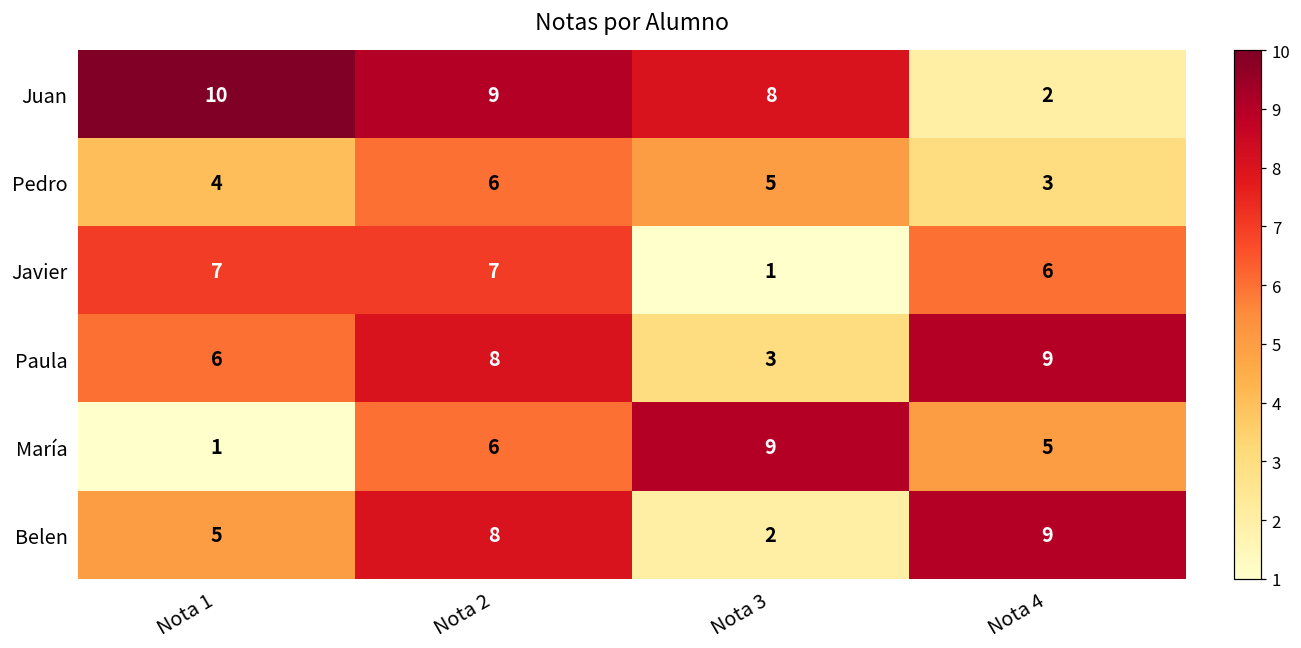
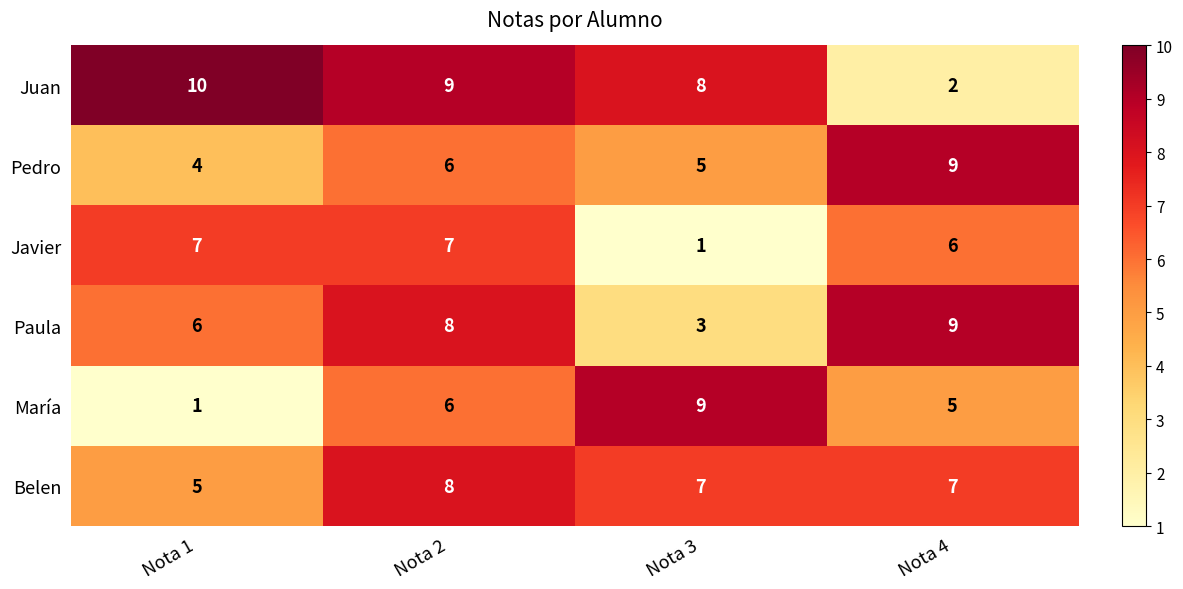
  {
    "Juan": {
      "Nota 1": 10,
      "Nota 2": 9,
      "Nota 3": 8,
      "Nota 4": 2
    },
    "Pedro": {
      "Nota 1": 4,
      "Nota 2": 6,
      "Nota 3": 5,
-     "Nota 4": 3
+     "Nota 4": 9
    },
    "Javier": {
      "Nota 1": 7,
      "Nota 2": 7,
      "Nota 3": 1,
      "Nota 4": 6
    },
    "Paula": {
      "Nota 1": 6,
      "Nota 2": 8,
      "Nota 3": 3,
      "Nota 4": 9
    },
    "María": {
      "Nota 1": 1,
      "Nota 2": 6,
      "Nota 3": 9,
      "Nota 4": 5
    },
    "Belen": {
      "Nota 1": 5,
      "Nota 2": 8,
-     "Nota 3": 2,
-     "Nota 4": 9
+     "Nota 3": 7,
+     "Nota 4": 7
    }
  }
